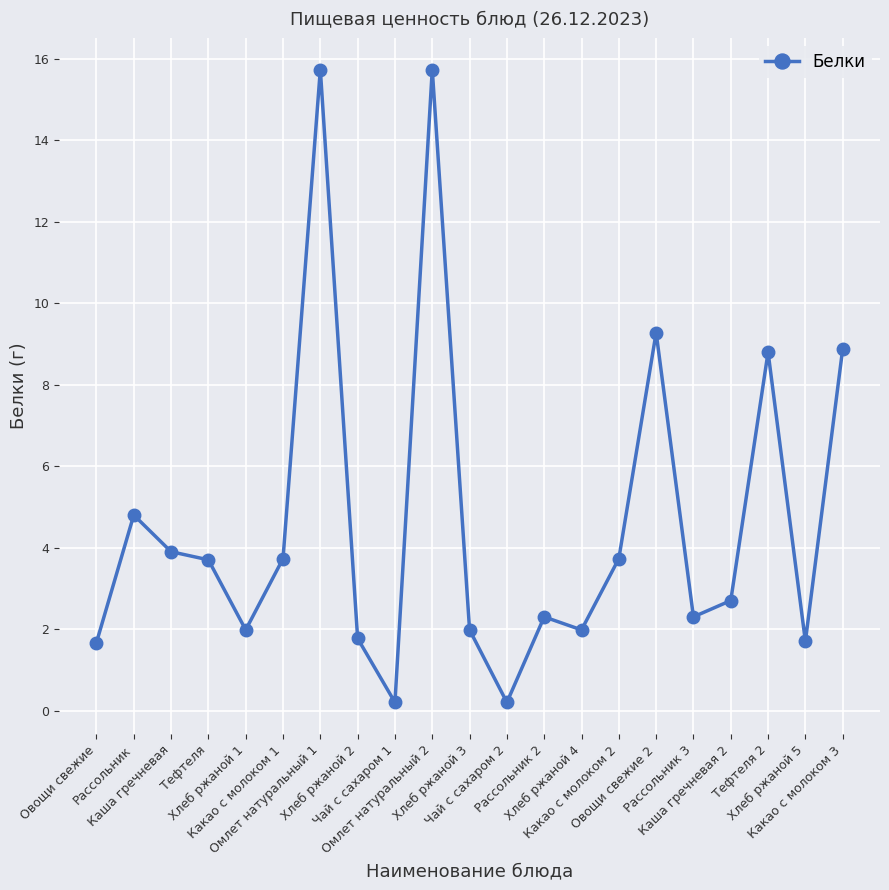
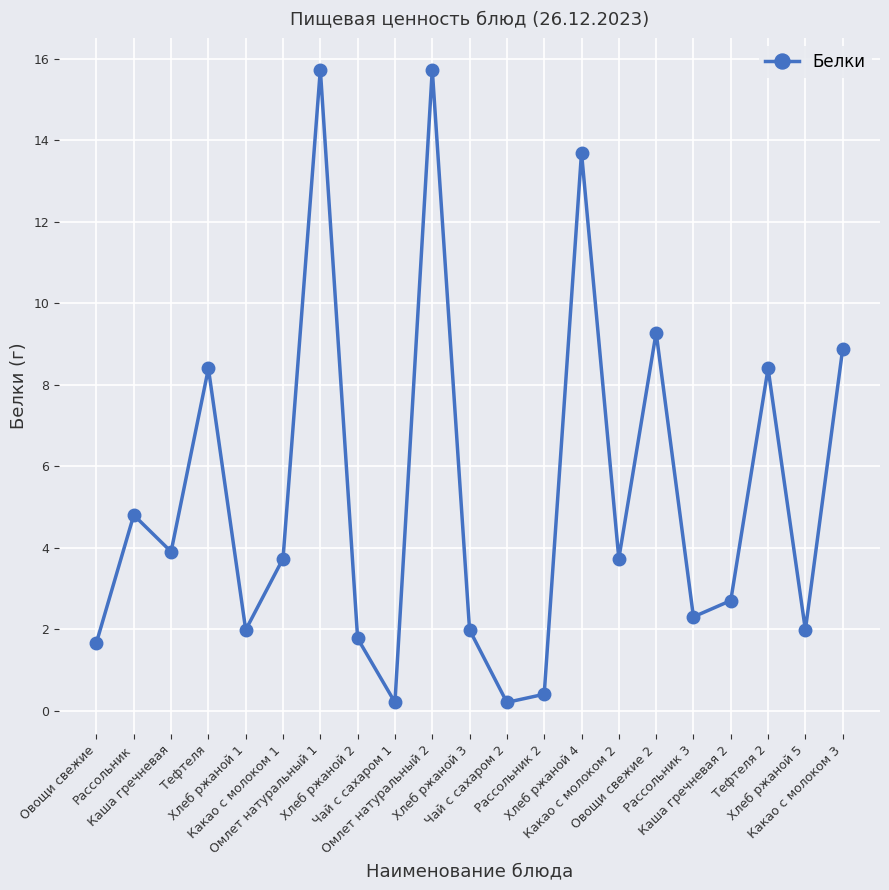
  {
    "Овощи свежие": 1.7,
    "Рассольник": 4.8,
    "Каша гречневая": 3.9,
-   "Тефтеля": 3.7,
+   "Тефтеля": 8.4,
    "Хлеб ржаной 1": 2.0,
    "Какао с молоком 1": 3.7,
    "Омлет натуральный 1": 15.7,
    "Хлеб ржаной 2": 1.8,
    "Чай с сахаром 1": 0.2,
    "Омлет натуральный 2": 15.7,
    "Хлеб ржаной 3": 2.0,
    "Чай с сахаром 2": 0.2,
-   "Рассольник 2": 2.3,
-   "Хлеб ржаной 4": 2.0,
+   "Рассольник 2": 0.4,
+   "Хлеб ржаной 4": 13.7,
    "Какао с молоком 2": 3.7,
    "Овощи свежие 2": 9.3,
    "Рассольник 3": 2.3,
    "Каша гречневая 2": 2.7,
-   "Тефтеля 2": 8.8,
-   "Хлеб ржаной 5": 1.7,
+   "Тефтеля 2": 8.4,
+   "Хлеб ржаной 5": 2.0,
    "Какао с молоком 3": 8.9
  }
